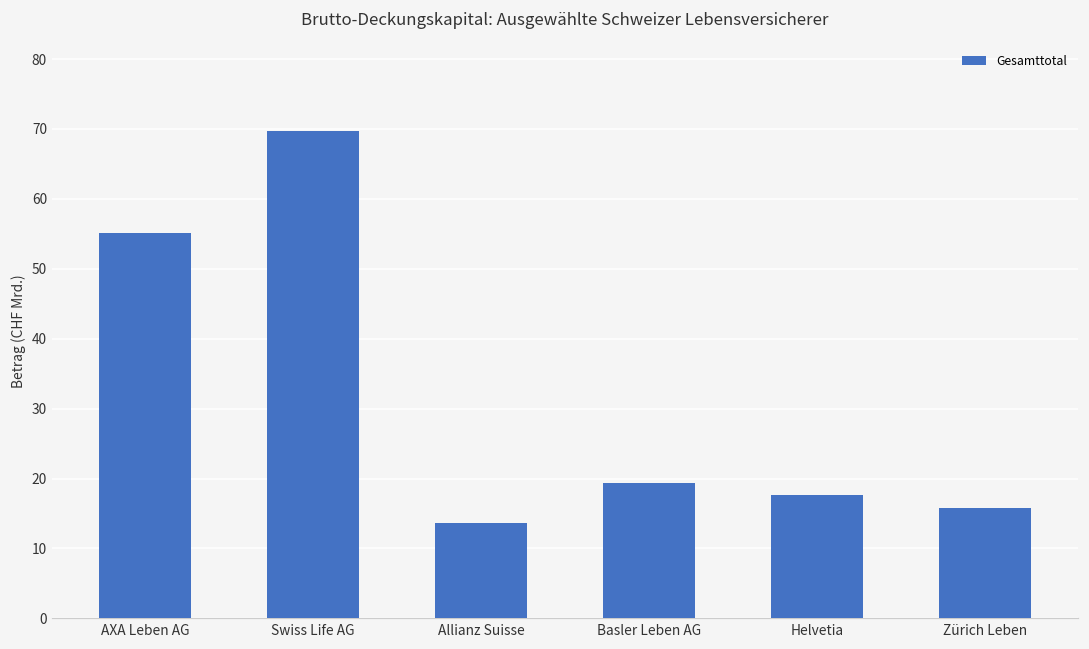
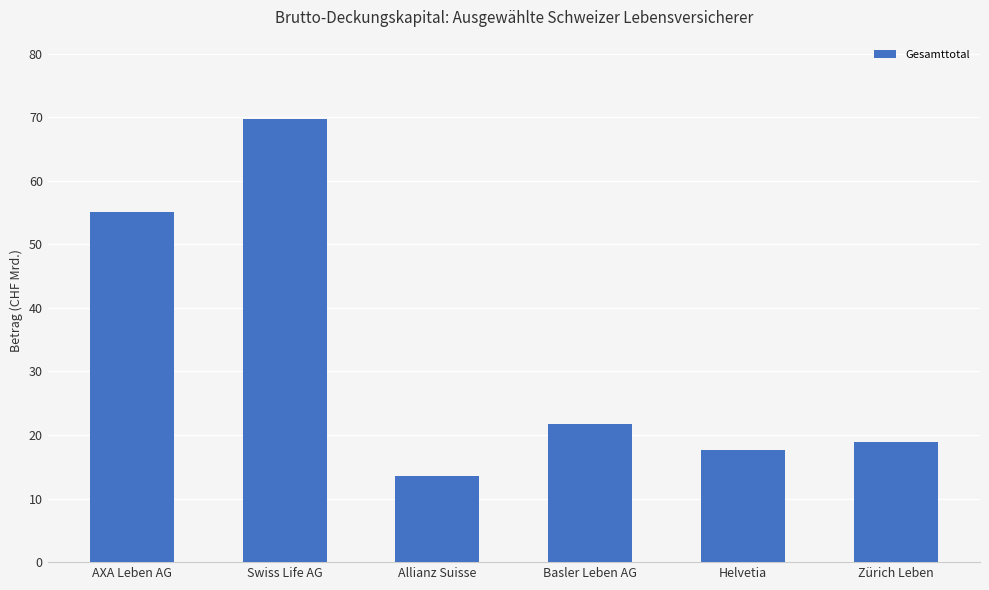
  {
    "AXA Leben AG": 55,
    "Swiss Life AG": 70,
    "Allianz Suisse": 14,
-   "Basler Leben AG": 19,
+   "Basler Leben AG": 22,
    "Helvetia": 18,
-   "Zürich Leben": 16
+   "Zürich Leben": 19
  }
